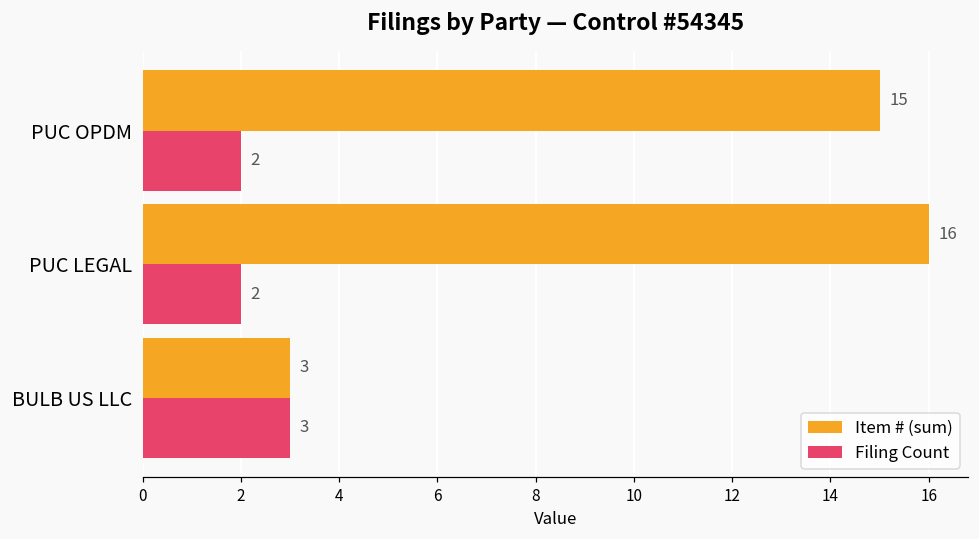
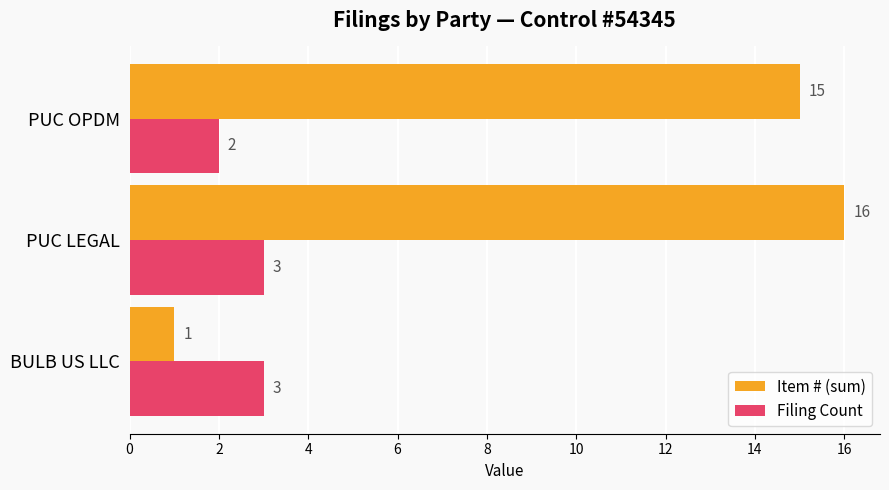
  {
    "Item # (sum)": {
      "PUC OPDM": 15,
      "PUC LEGAL": 16,
-     "BULB US LLC": 3
+     "BULB US LLC": 1
    },
    "Filing Count": {
      "PUC OPDM": 2,
-     "PUC LEGAL": 2,
+     "PUC LEGAL": 3,
      "BULB US LLC": 3
    }
  }
